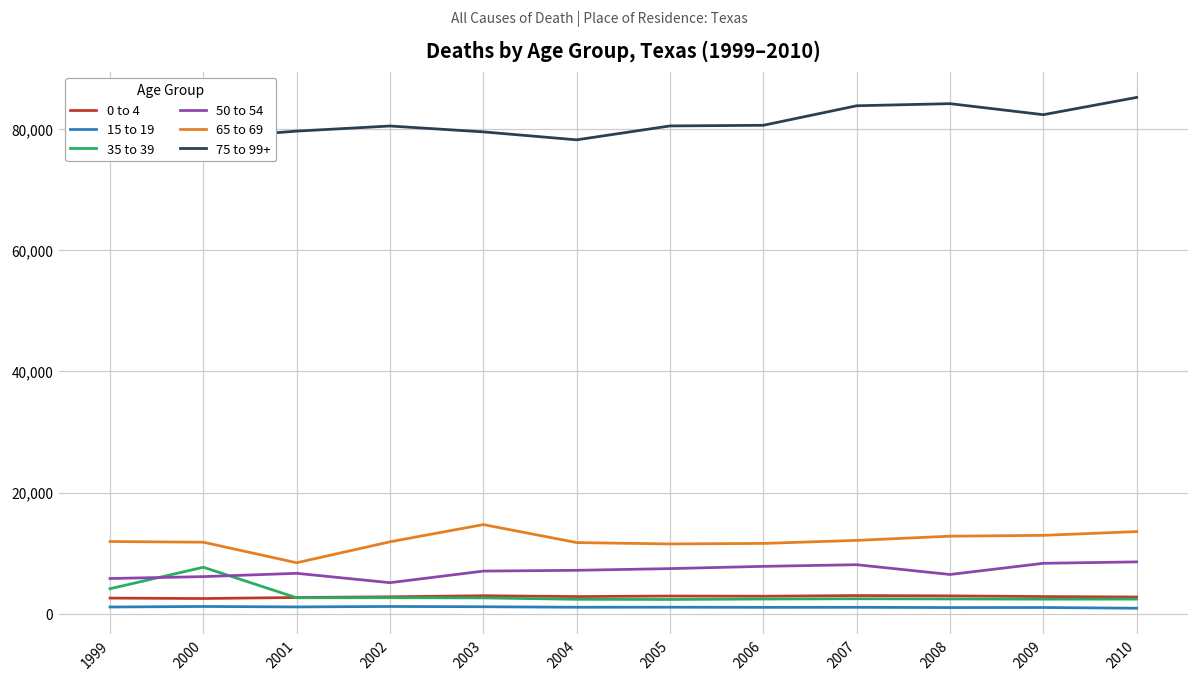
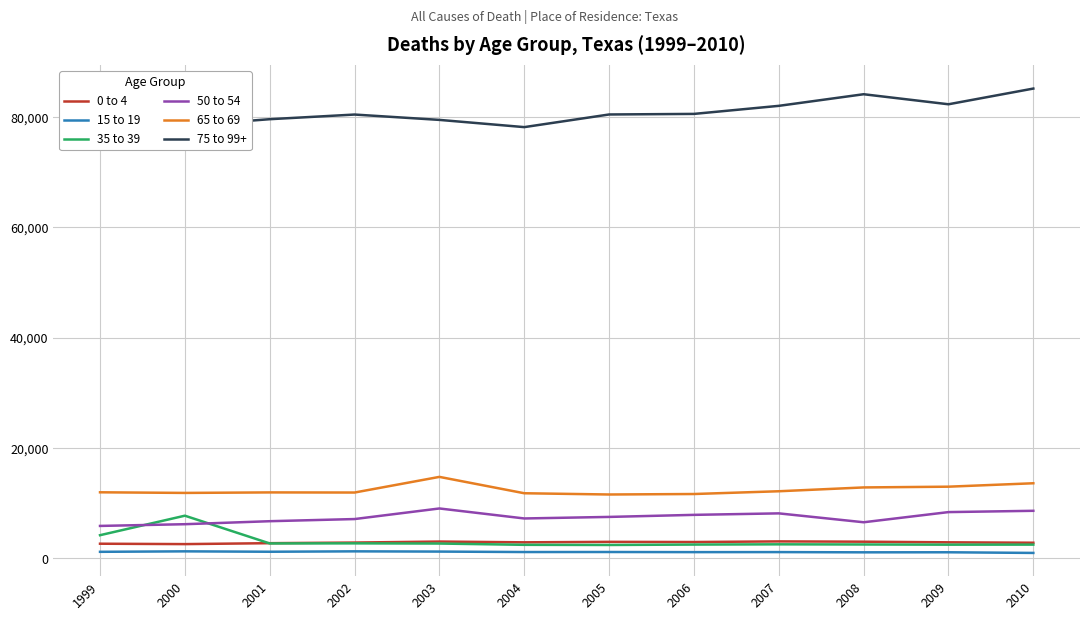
  {
    "0 to 4": {
      "1999": "3,000",
      "2000": "3,000",
      "2005": "3,000",
      "2006": "3,000",
      "2007": "3,000",
      "2008": "3,000"
    },
    "15 to 19": {
      "1999": "1,000",
      "2000": "1,000",
      "2001": "1,000",
      "2002": "1,000",
      "2003": "1,000",
      "2004": "1,000",
      "2005": "1,000",
      "2006": "1,000",
      "2007": "1,000",
      "2008": "1,000",
      "2009": "1,000",
      "2010": "1,000"
    },
    "35 to 39": {
      "1999": "4,000",
      "2000": "8,000",
      "2005": "2,000",
      "2006": "2,000",
      "2007": "3,000",
      "2008": "2,000"
    },
    "50 to 54": {
      "1999": "6,000",
      "2000": "6,000",
      "2001": "7,000",
-     "2002": "5,000",
-     "2003": "7,000",
+     "2002": "7,000",
+     "2003": "9,000",
      "2004": "7,000",
      "2005": "7,000",
      "2006": "8,000",
      "2007": "8,000",
      "2008": "7,000",
      "2009": "8,000",
      "2010": "9,000"
    },
    "65 to 69": {
      "1999": "12,000",
      "2000": "12,000",
-     "2001": "8,000",
+     "2001": "12,000",
      "2002": "12,000",
      "2003": "15,000",
      "2004": "12,000",
      "2005": "12,000",
      "2006": "12,000",
      "2007": "12,000",
      "2008": "13,000",
      "2009": "13,000",
      "2010": "14,000"
    },
    "75 to 99+": {
      "2001": "80,000",
      "2002": "80,000",
      "2003": "79,000",
      "2004": "78,000",
      "2005": "80,000",
      "2006": "81,000",
-     "2007": "84,000",
+     "2007": "82,000",
      "2008": "84,000",
      "2009": "82,000",
      "2010": "85,000"
    }
  }
